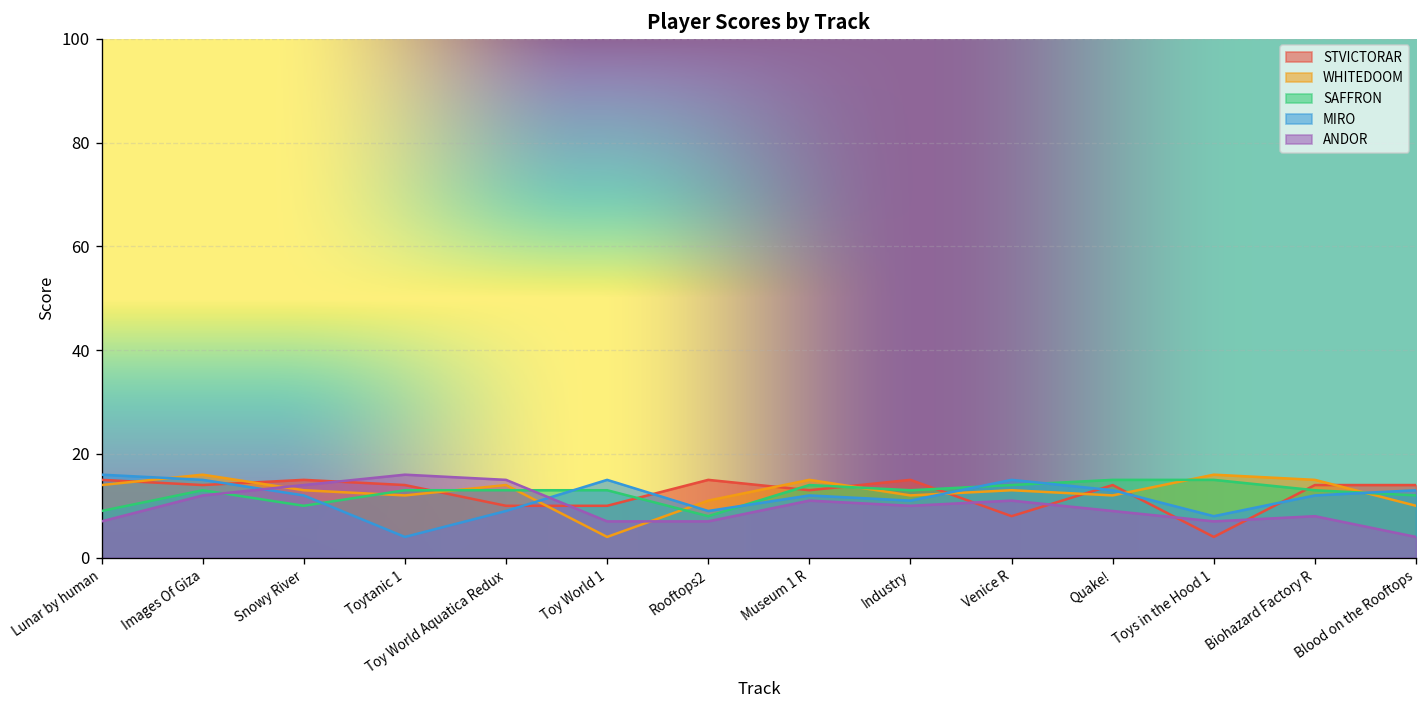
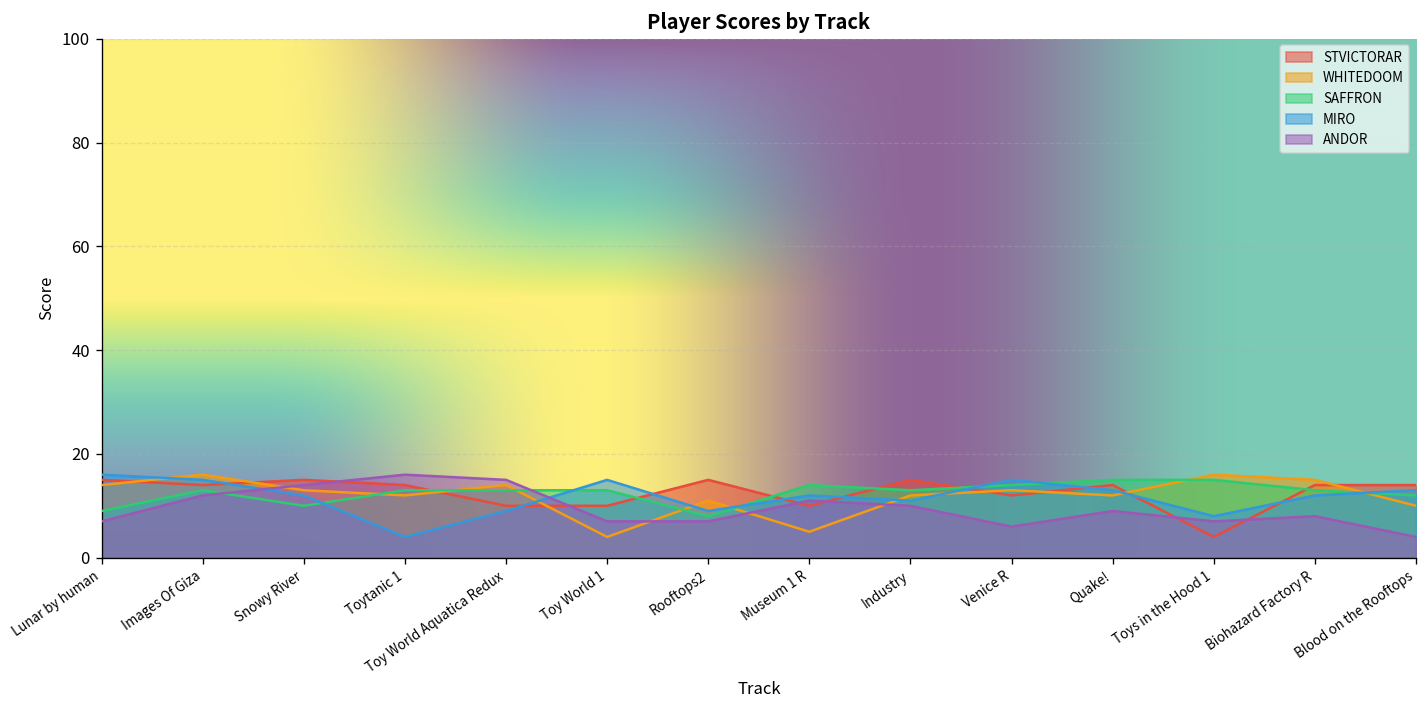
  {
    "STVICTORAR": {
      "Lunar by human": 15,
      "Images Of Giza": 14,
      "Snowy River": 15,
      "Toytanic 1": 14,
      "Toy World Aquatica Redux": 10,
      "Toy World 1": 10,
      "Rooftops2": 15,
-     "Museum 1 R": 13,
+     "Museum 1 R": 10,
      "Industry": 15,
-     "Venice R": 8,
+     "Venice R": 12,
      "Quake!": 14,
      "Toys in the Hood 1": 4,
      "Biohazard Factory R": 14,
      "Blood on the Rooftops": 14
    },
    "WHITEDOOM": {
      "Lunar by human": 14,
      "Images Of Giza": 16,
      "Snowy River": 13,
      "Toytanic 1": 12,
      "Toy World Aquatica Redux": 14,
      "Toy World 1": 4,
      "Rooftops2": 11,
-     "Museum 1 R": 15,
+     "Museum 1 R": 5,
      "Industry": 12,
      "Venice R": 13,
      "Quake!": 12,
      "Toys in the Hood 1": 16,
      "Biohazard Factory R": 15,
      "Blood on the Rooftops": 10
    },
    "SAFFRON": {
      "Lunar by human": 9,
      "Images Of Giza": 13,
      "Snowy River": 10,
      "Toytanic 1": 13,
      "Toy World Aquatica Redux": 13,
      "Toy World 1": 13,
      "Rooftops2": 8,
      "Museum 1 R": 14,
      "Industry": 13,
      "Venice R": 14,
      "Quake!": 15,
      "Toys in the Hood 1": 15,
      "Biohazard Factory R": 13,
      "Blood on the Rooftops": 12
    },
    "MIRO": {
      "Lunar by human": 16,
      "Images Of Giza": 15,
      "Snowy River": 12,
      "Toytanic 1": 4,
      "Toy World Aquatica Redux": 9,
      "Toy World 1": 15,
      "Rooftops2": 9,
      "Museum 1 R": 12,
      "Industry": 11,
      "Venice R": 15,
      "Quake!": 13,
      "Toys in the Hood 1": 8,
      "Biohazard Factory R": 12,
      "Blood on the Rooftops": 13
    },
    "ANDOR": {
      "Lunar by human": 7,
      "Images Of Giza": 12,
      "Snowy River": 14,
      "Toytanic 1": 16,
      "Toy World Aquatica Redux": 15,
      "Toy World 1": 7,
      "Rooftops2": 7,
      "Museum 1 R": 11,
      "Industry": 10,
-     "Venice R": 11,
+     "Venice R": 6,
      "Quake!": 9,
      "Toys in the Hood 1": 7,
      "Biohazard Factory R": 8,
      "Blood on the Rooftops": 4
    }
  }
